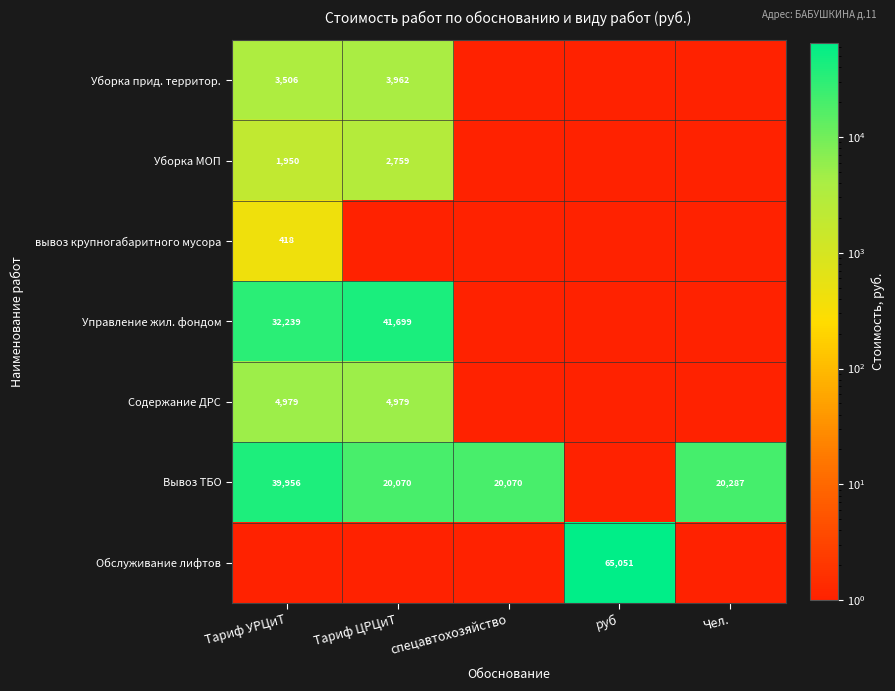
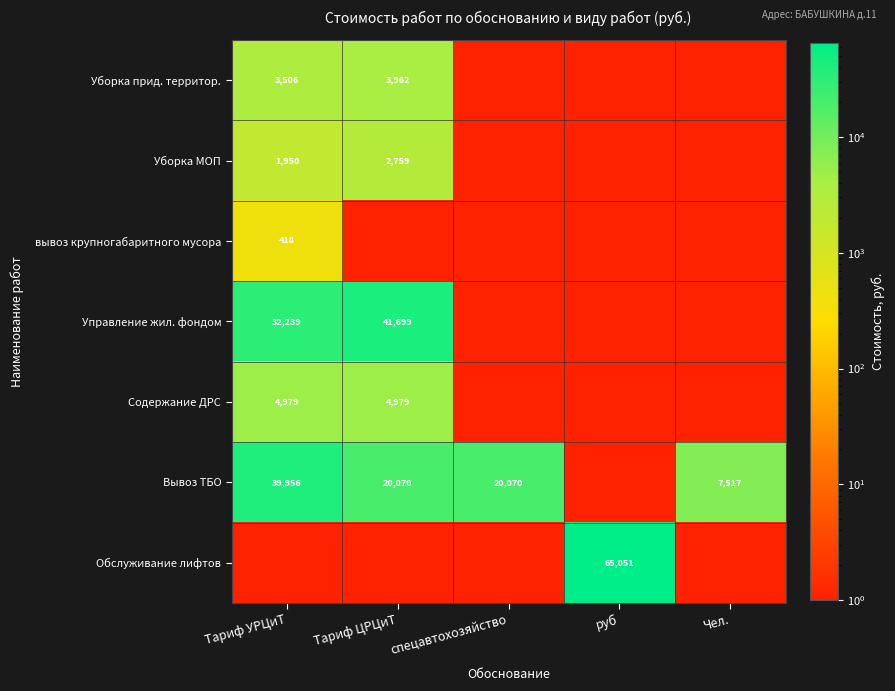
  {
    "Уборка прид. территор.": {
      "Тариф УРЦиТ": "3,506",
      "Тариф ЦРЦиТ": "3,962"
    },
    "Уборка МОП": {
      "Тариф УРЦиТ": "1,950",
      "Тариф ЦРЦиТ": "2,759"
    },
    "вывоз крупногабаритного мусора": {
      "Тариф УРЦиТ": "418"
    },
    "Управление жил. фондом": {
      "Тариф УРЦиТ": "32,239",
      "Тариф ЦРЦиТ": "41,699"
    },
    "Содержание ДРС": {
      "Тариф УРЦиТ": "4,979",
      "Тариф ЦРЦиТ": "4,979"
    },
    "Вывоз ТБО": {
      "Тариф УРЦиТ": "39,956",
      "Тариф ЦРЦиТ": "20,070",
      "спецавтохозяйство": "20,070",
-     "Чел.": "20,287"
+     "Чел.": "7,517"
    },
    "Обслуживание лифтов": {
      "руб": "65,051"
    }
  }
